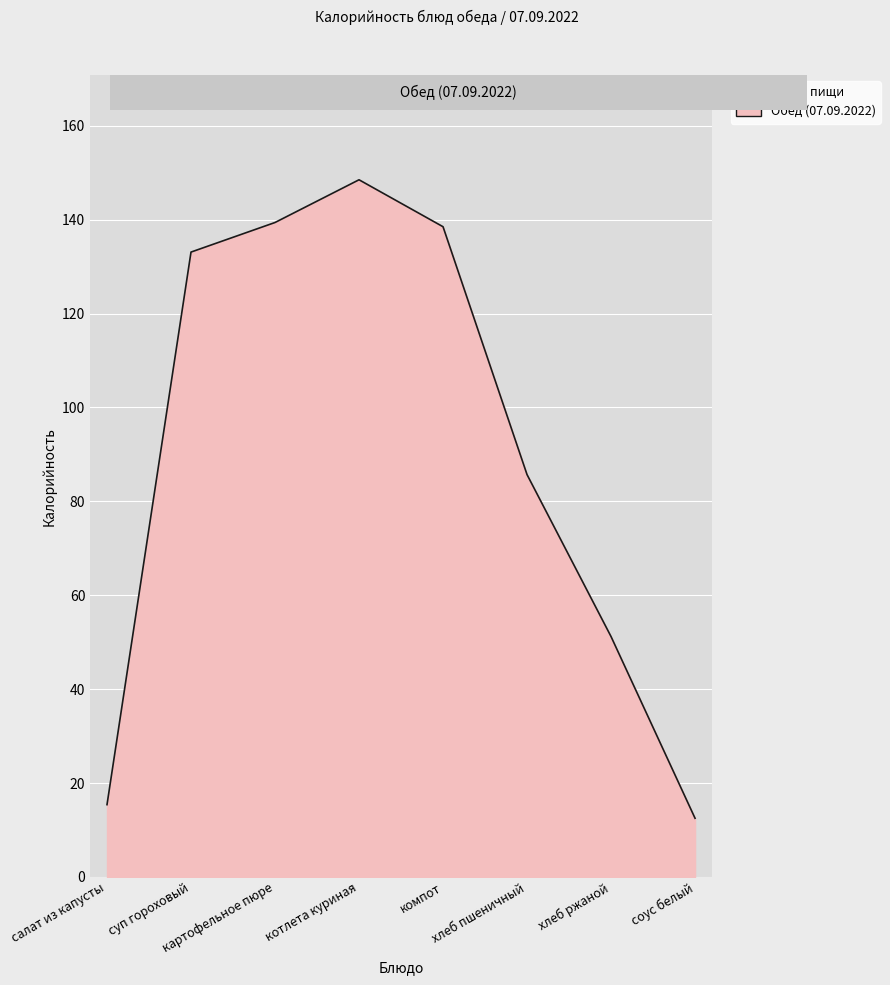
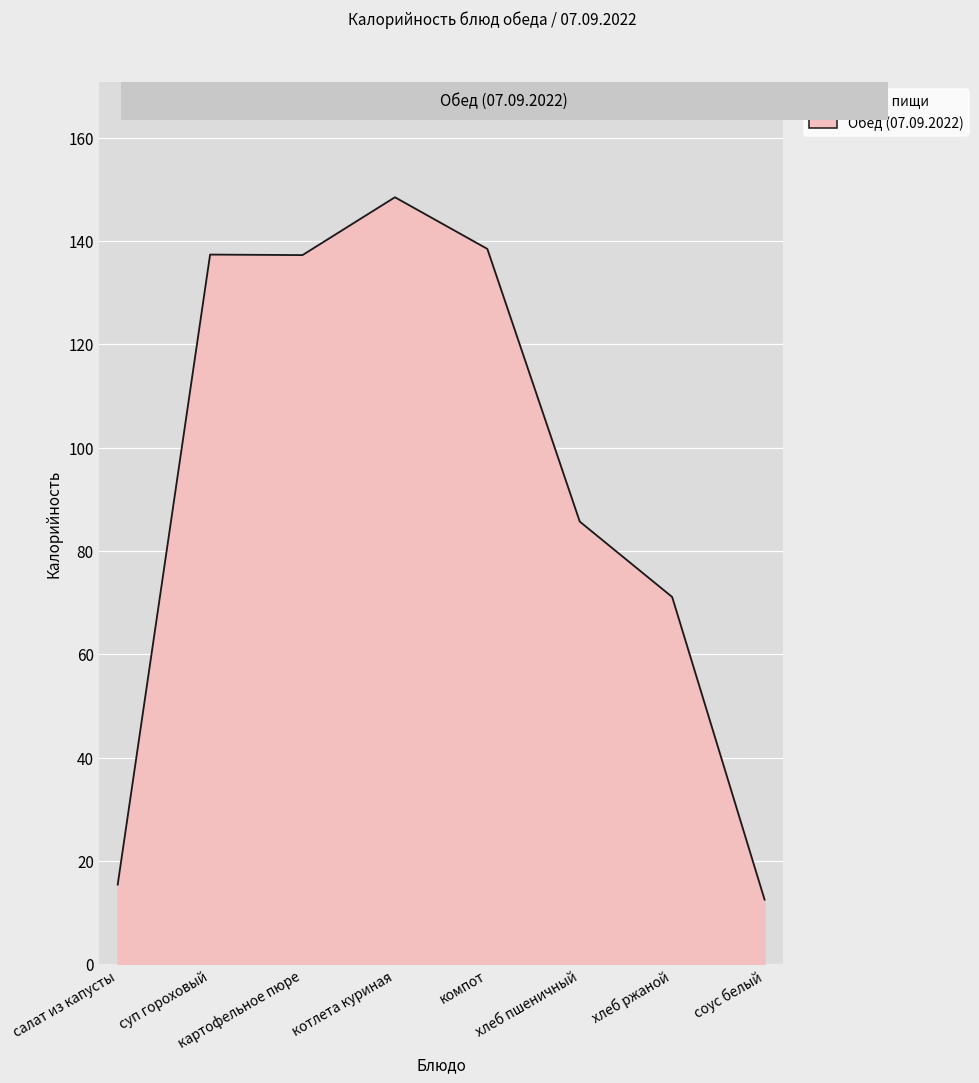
  {
    "салат из капусты": 15,
-   "суп гороховый": 133,
-   "картофельное пюре": 139,
+   "суп гороховый": 137,
+   "картофельное пюре": 137,
    "котлета куриная": 149,
    "компот": 139,
    "хлеб пшеничный": 86,
-   "хлеб ржаной": 51,
+   "хлеб ржаной": 71,
    "соус белый": 13
  }
